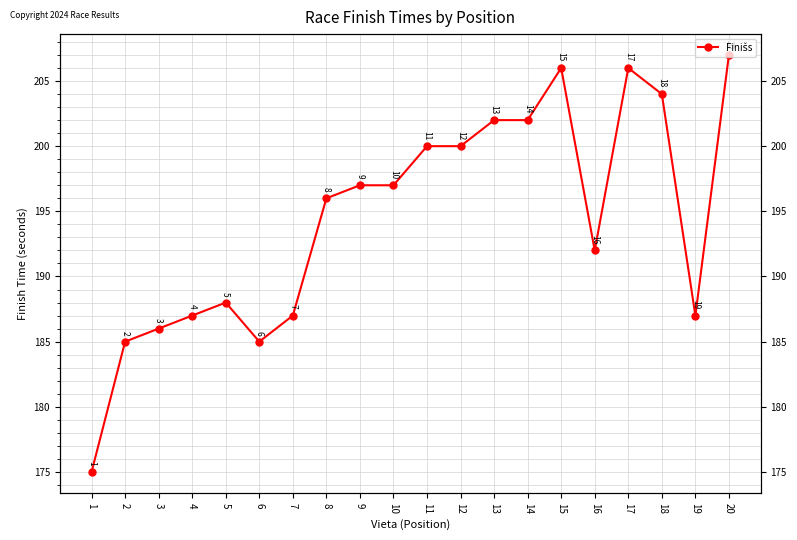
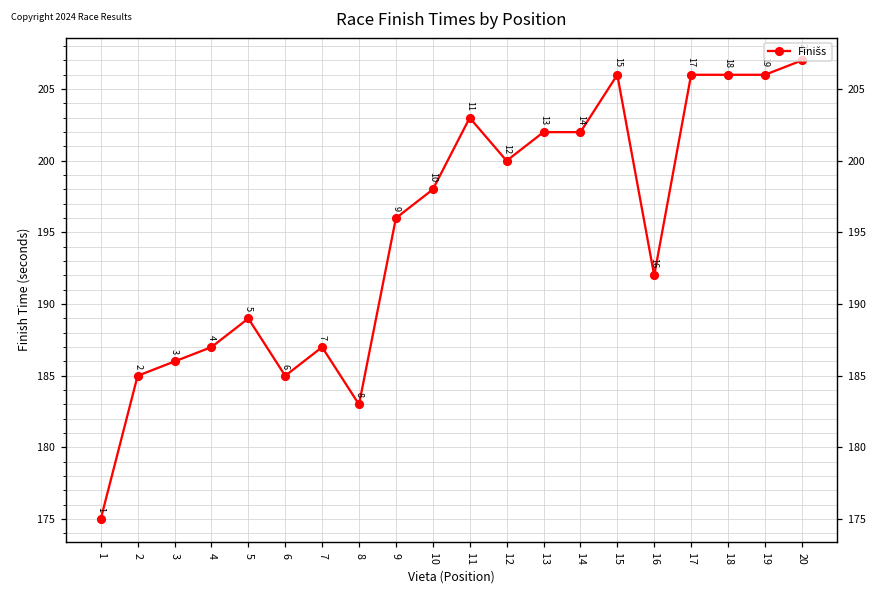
  {
-   "5": 188,
-   "8": 196,
-   "9": 197,
-   "10": 197,
-   "11": 200,
-   "18": 204,
-   "19": 187
+   "5": 189,
+   "8": 183,
+   "9": 196,
+   "10": 198,
+   "11": 203,
+   "18": 206,
+   "19": 206
  }
